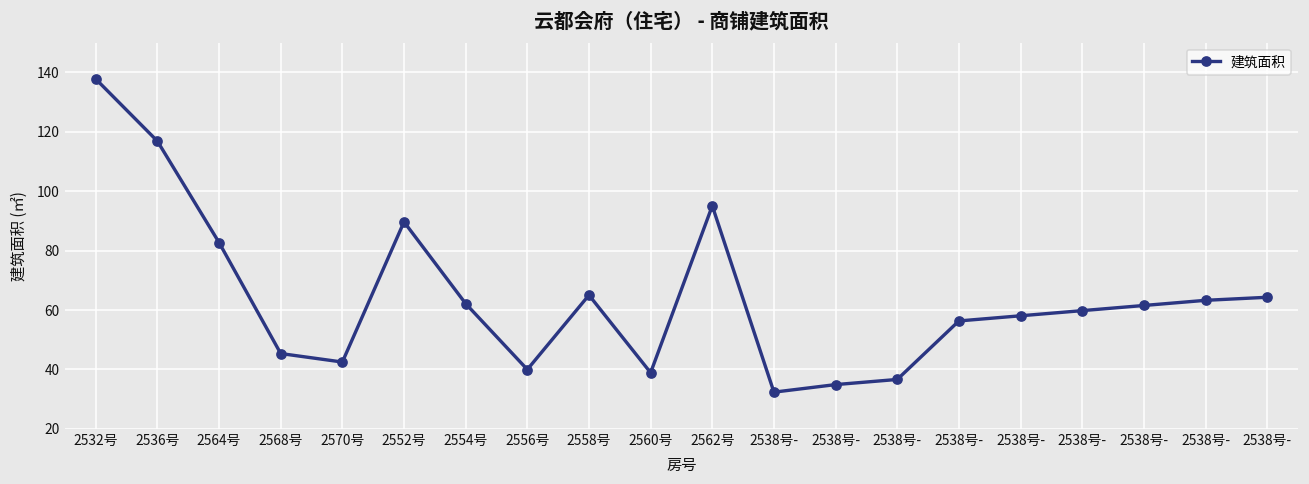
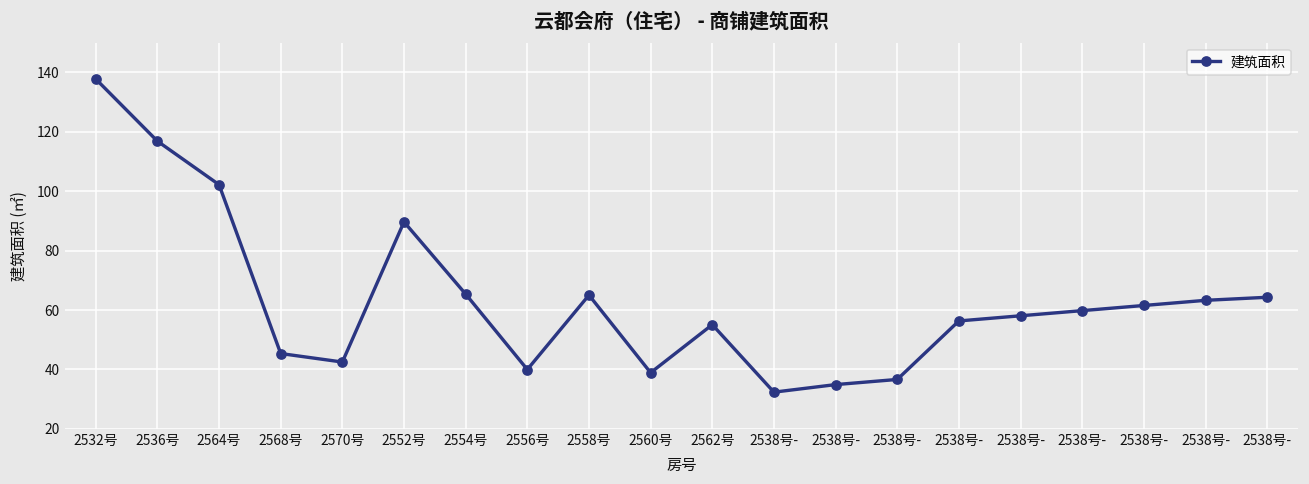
  {
    "2532号": 138,
    "2536号": 117,
-   "2564号": 83,
+   "2564号": 102,
    "2568号": 45,
    "2570号": 42,
    "2552号": 90,
-   "2554号": 62,
+   "2554号": 65,
    "2556号": 40,
    "2558号": 65,
    "2560号": 39,
-   "2562号": 95
+   "2562号": 55
  }
